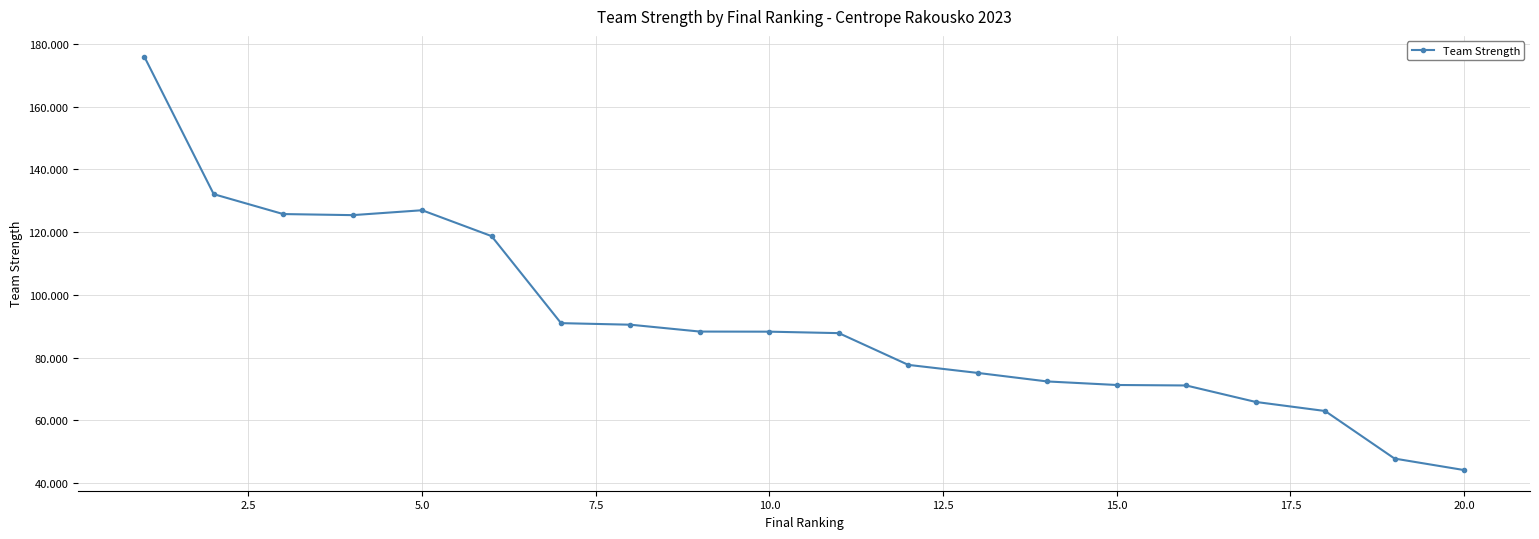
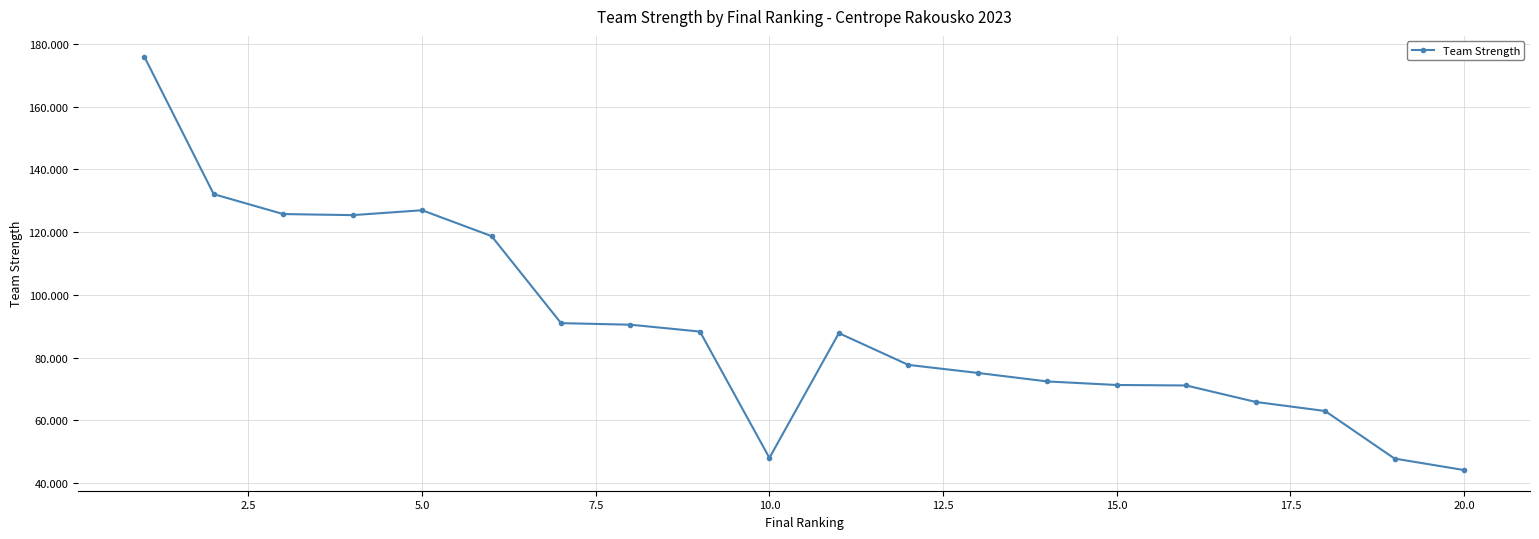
  {
    "5.0": 127,
-   "10.0": 88,
+   "10.0": 48,
    "15.0": 71,
    "20.0": 44
  }
